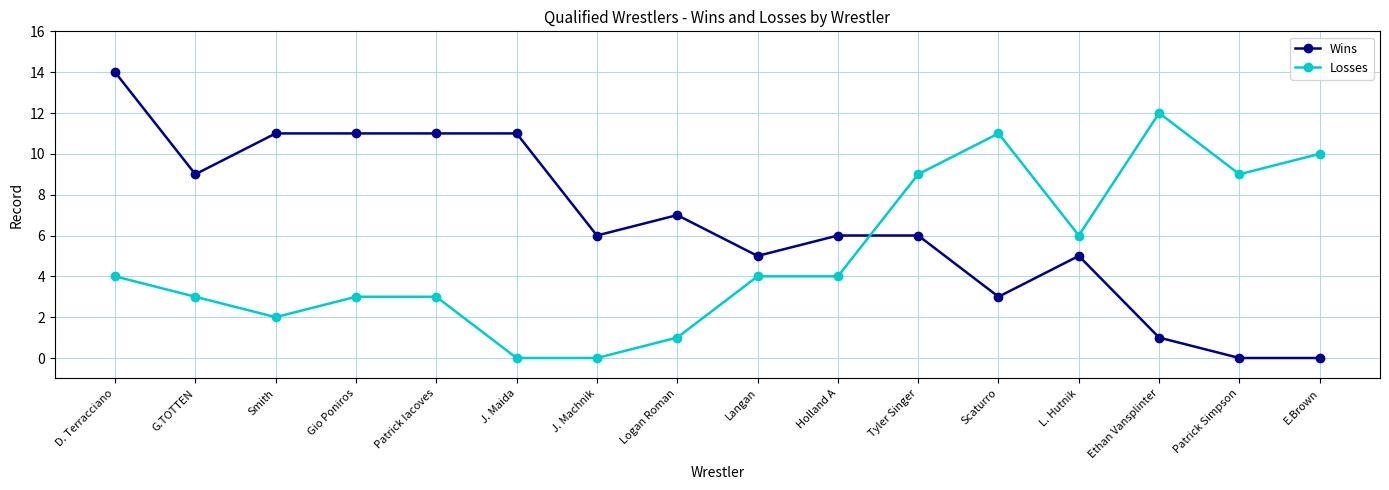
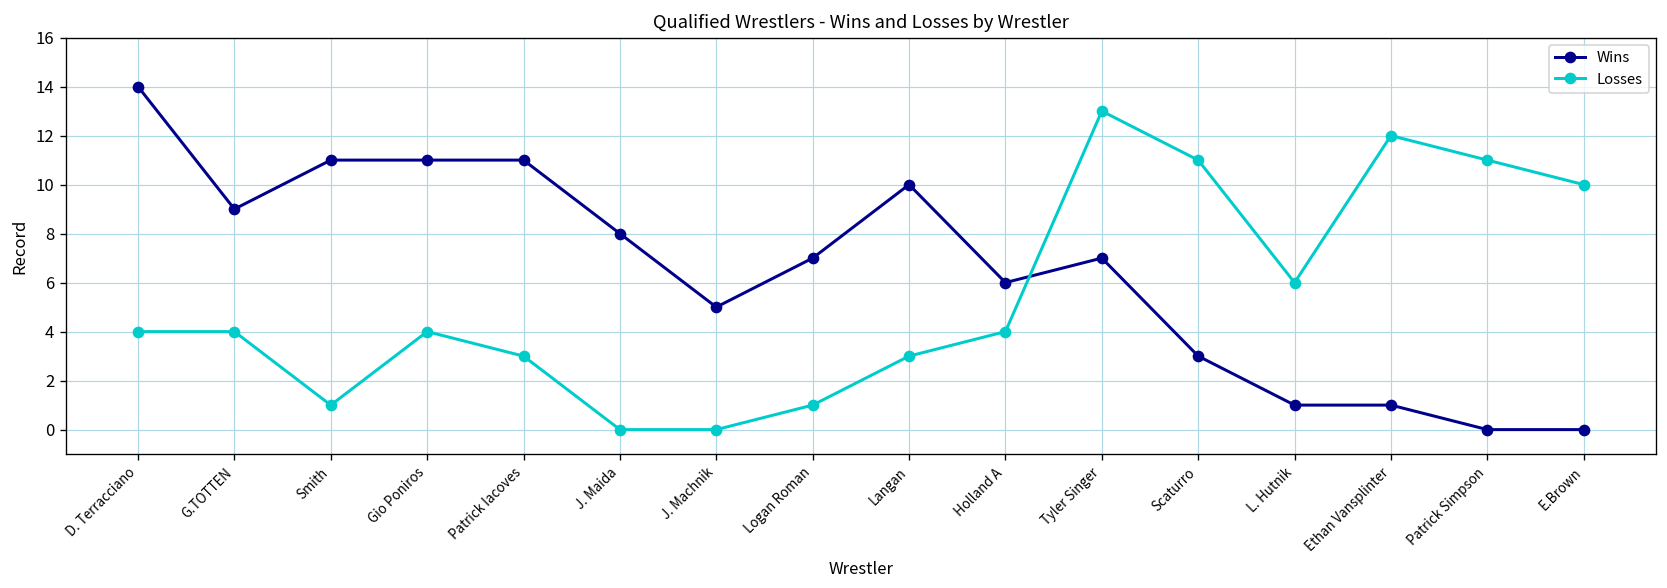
  {
    "Wins": {
      "D. Terracciano": 14,
      "G.TOTTEN": 9,
      "Smith": 11,
      "Gio Poniros": 11,
      "Patrick Iacoves": 11,
-     "J. Maida": 11,
-     "J. Machnik": 6,
+     "J. Maida": 8,
+     "J. Machnik": 5,
      "Logan Roman": 7,
-     "Langan": 5,
+     "Langan": 10,
      "Holland A": 6,
-     "Tyler Singer": 6,
+     "Tyler Singer": 7,
      "Scaturro": 3,
-     "L. Hutnik": 5,
+     "L. Hutnik": 1,
      "Ethan Vansplinter": 1,
      "Patrick Simpson": 0,
      "E.Brown": 0
    },
    "Losses": {
      "D. Terracciano": 4,
-     "G.TOTTEN": 3,
-     "Smith": 2,
-     "Gio Poniros": 3,
+     "G.TOTTEN": 4,
+     "Smith": 1,
+     "Gio Poniros": 4,
      "Patrick Iacoves": 3,
      "J. Maida": 0,
      "J. Machnik": 0,
      "Logan Roman": 1,
-     "Langan": 4,
+     "Langan": 3,
      "Holland A": 4,
-     "Tyler Singer": 9,
+     "Tyler Singer": 13,
      "Scaturro": 11,
      "L. Hutnik": 6,
      "Ethan Vansplinter": 12,
-     "Patrick Simpson": 9,
+     "Patrick Simpson": 11,
      "E.Brown": 10
    }
  }
